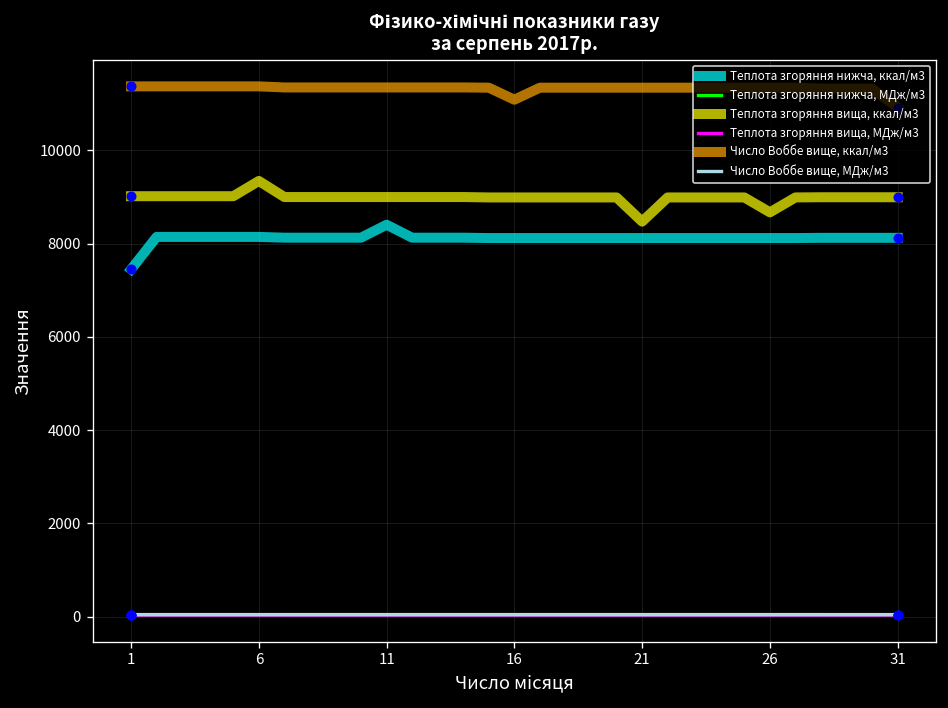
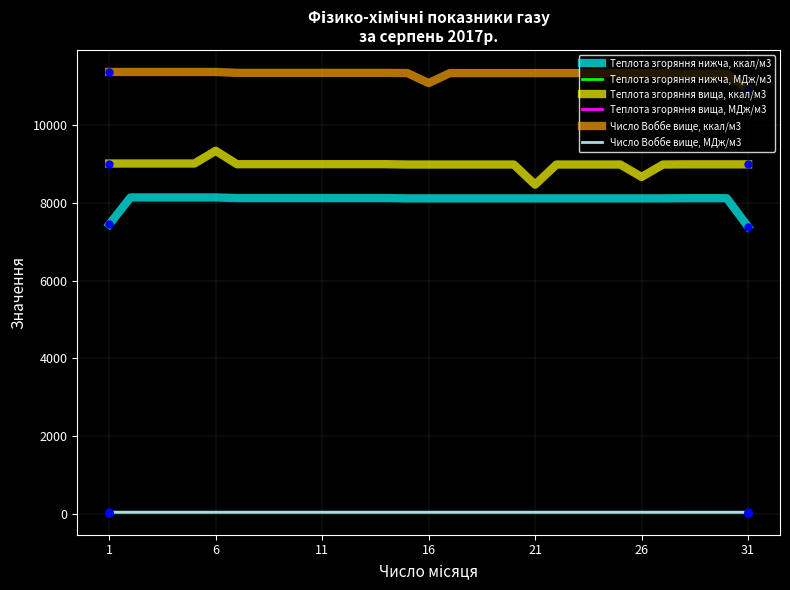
  {
    "Теплота згоряння нижча, ккал/м3": {
      "6": 8100,
-     "11": 8400,
+     "11": 8100,
      "16": 8100,
      "21": 8100,
      "26": 8100,
-     "31": 8100
+     "31": 7400
    },
    "Теплота згоряння вища, ккал/м3": {
      "6": 9300,
      "11": 9000,
      "16": 9000,
      "21": 8500,
      "26": 8700
    },
    "Число Воббе вище, ккал/м3": {
      "6": 11400,
      "11": 11300,
      "16": 11100,
      "21": 11300
    }
  }
